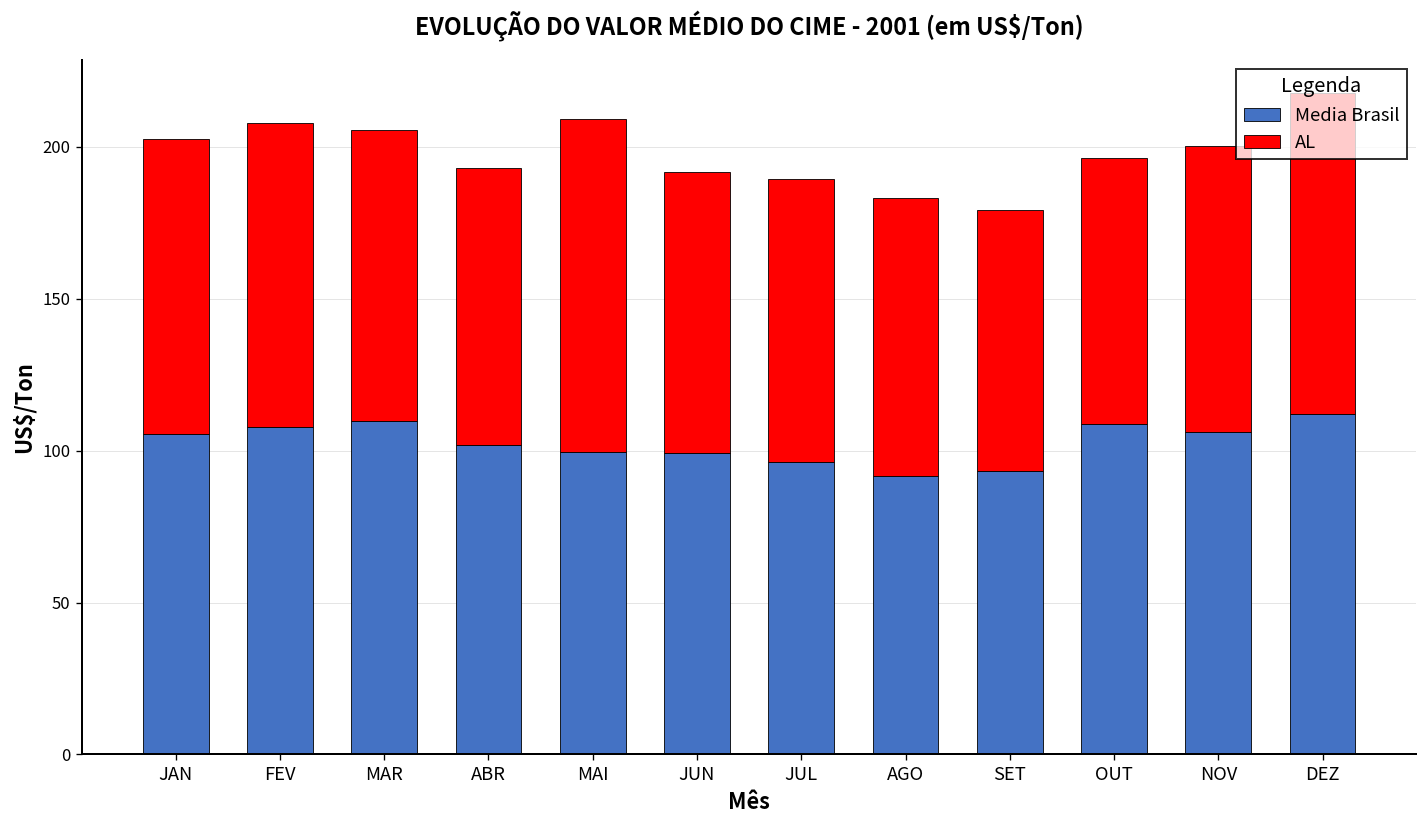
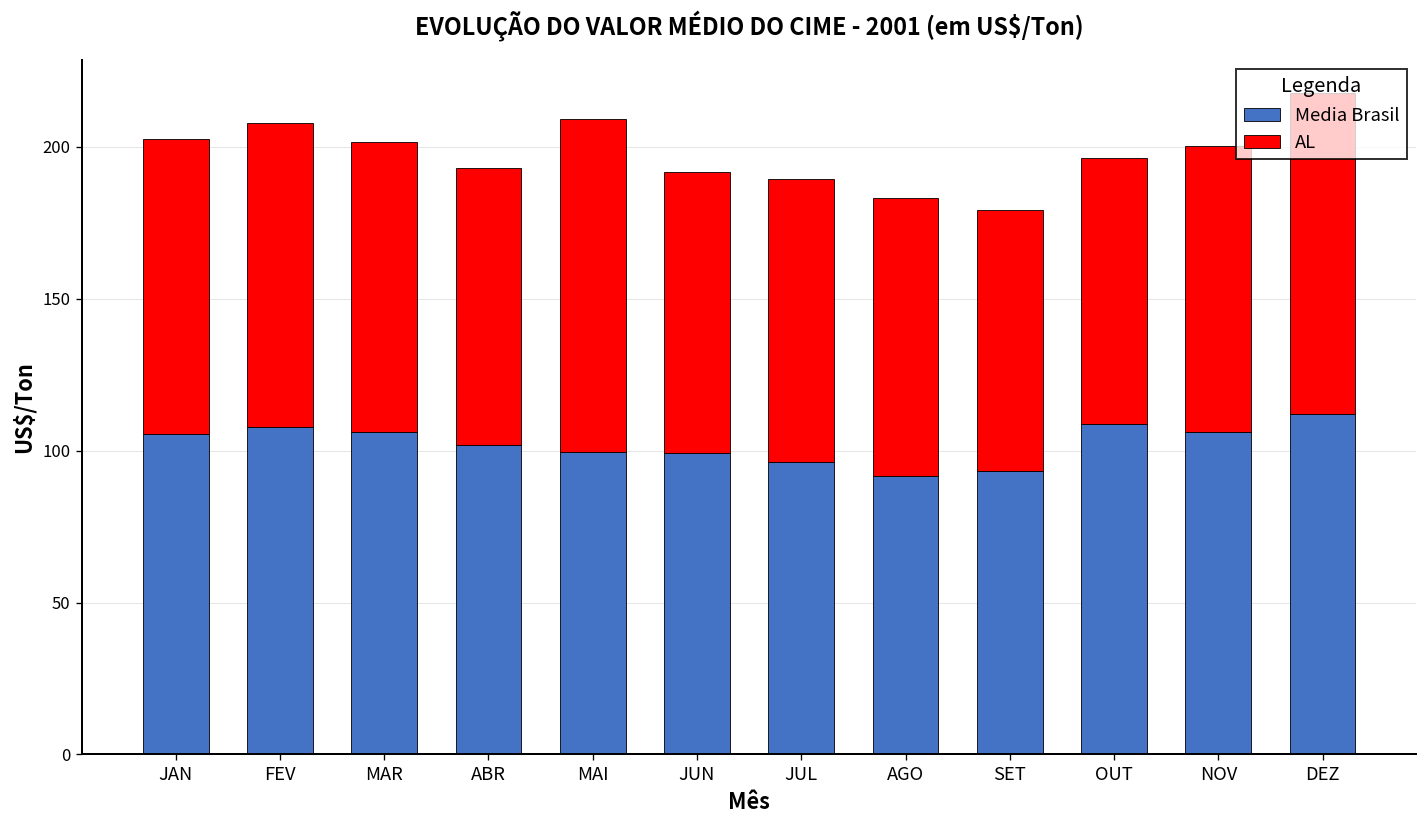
  {
    "Media Brasil": {
      "JAN": 105,
      "FEV": 108,
-     "MAR": 110,
+     "MAR": 106,
      "ABR": 102,
      "MAI": 100,
      "JUN": 99,
      "JUL": 96,
      "AGO": 92,
      "SET": 93,
      "OUT": 109,
      "NOV": 106,
      "DEZ": 112
    },
    "AL": {
      "JAN": 97,
      "FEV": 100,
      "MAR": 96,
      "ABR": 91,
      "MAI": 109,
      "JUN": 93,
      "JUL": 93,
      "AGO": 92,
      "SET": 86,
      "OUT": 88,
      "NOV": 94
    }
  }
